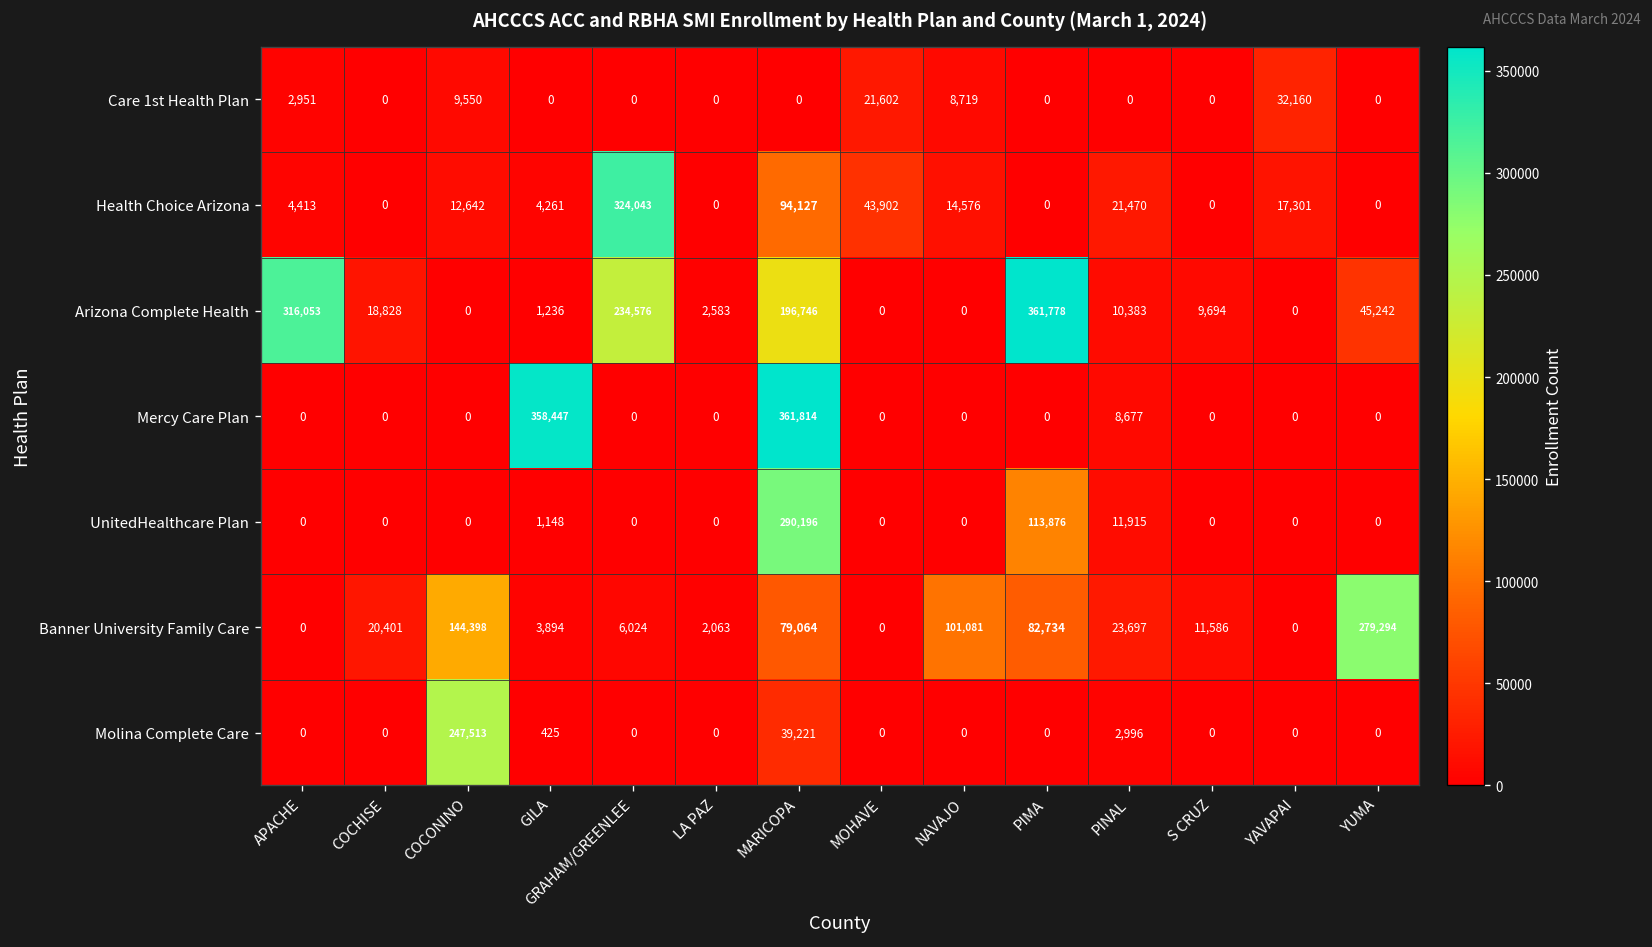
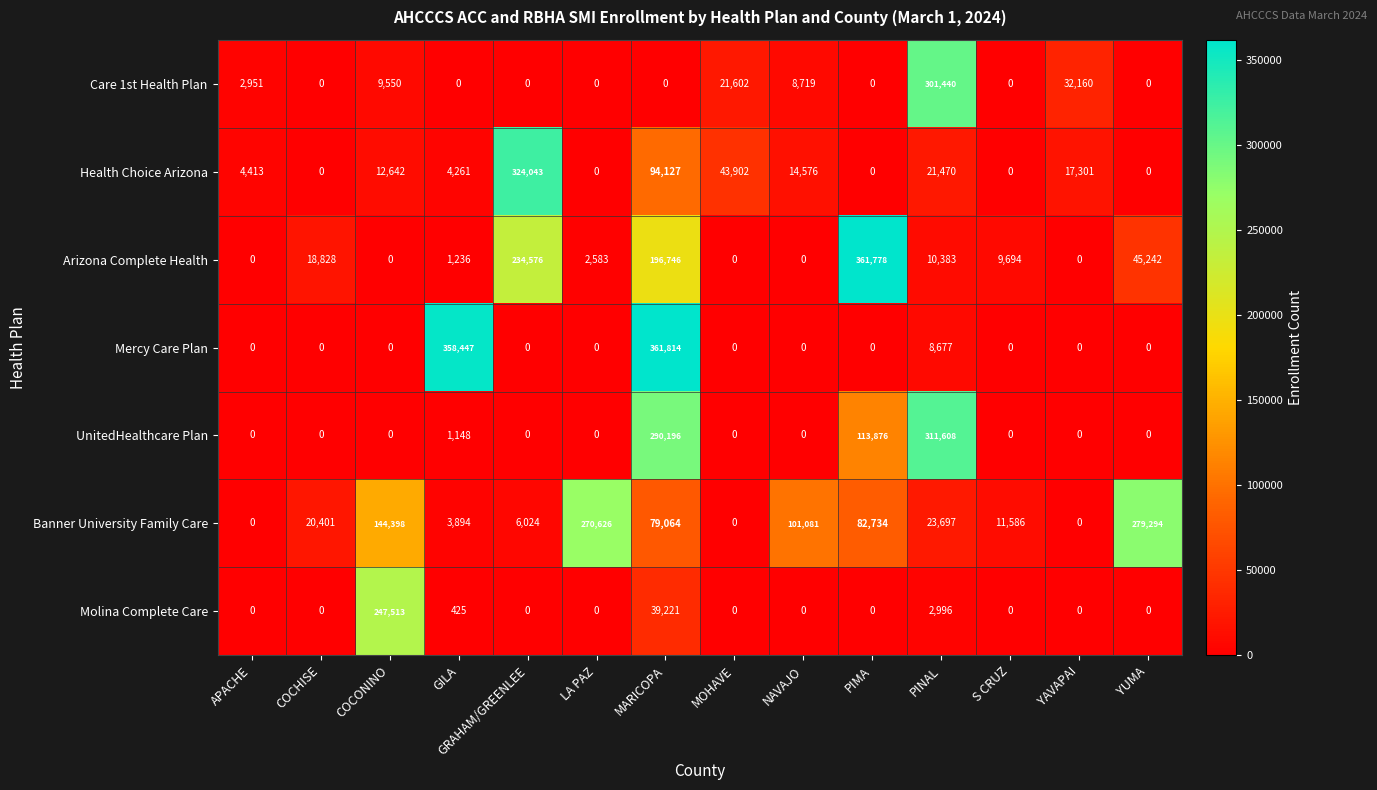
  {
    "Care 1st Health Plan": {
      "APACHE": "2,951",
      "COCHISE": "0",
      "COCONINO": "9,550",
      "GILA": "0",
      "GRAHAM/GREENLEE": "0",
      "LA PAZ": "0",
      "MARICOPA": "0",
      "MOHAVE": "21,602",
      "NAVAJO": "8,719",
      "PIMA": "0",
-     "PINAL": "0",
+     "PINAL": "301,440",
      "S CRUZ": "0",
      "YAVAPAI": "32,160",
      "YUMA": "0"
    },
    "Health Choice Arizona": {
      "APACHE": "4,413",
      "COCHISE": "0",
      "COCONINO": "12,642",
      "GILA": "4,261",
      "GRAHAM/GREENLEE": "324,043",
      "LA PAZ": "0",
      "MARICOPA": "94,127",
      "MOHAVE": "43,902",
      "NAVAJO": "14,576",
      "PIMA": "0",
      "PINAL": "21,470",
      "S CRUZ": "0",
      "YAVAPAI": "17,301",
      "YUMA": "0"
    },
    "Arizona Complete Health": {
-     "APACHE": "316,053",
+     "APACHE": "0",
      "COCHISE": "18,828",
      "COCONINO": "0",
      "GILA": "1,236",
      "GRAHAM/GREENLEE": "234,576",
      "LA PAZ": "2,583",
      "MARICOPA": "196,746",
      "MOHAVE": "0",
      "NAVAJO": "0",
      "PIMA": "361,778",
      "PINAL": "10,383",
      "S CRUZ": "9,694",
      "YAVAPAI": "0",
      "YUMA": "45,242"
    },
    "Mercy Care Plan": {
      "APACHE": "0",
      "COCHISE": "0",
      "COCONINO": "0",
      "GILA": "358,447",
      "GRAHAM/GREENLEE": "0",
      "LA PAZ": "0",
      "MARICOPA": "361,814",
      "MOHAVE": "0",
      "NAVAJO": "0",
      "PIMA": "0",
      "PINAL": "8,677",
      "S CRUZ": "0",
      "YAVAPAI": "0",
      "YUMA": "0"
    },
    "UnitedHealthcare Plan": {
      "APACHE": "0",
      "COCHISE": "0",
      "COCONINO": "0",
      "GILA": "1,148",
      "GRAHAM/GREENLEE": "0",
      "LA PAZ": "0",
      "MARICOPA": "290,196",
      "MOHAVE": "0",
      "NAVAJO": "0",
      "PIMA": "113,876",
-     "PINAL": "11,915",
+     "PINAL": "311,608",
      "S CRUZ": "0",
      "YAVAPAI": "0",
      "YUMA": "0"
    },
    "Banner University Family Care": {
      "APACHE": "0",
      "COCHISE": "20,401",
      "COCONINO": "144,398",
      "GILA": "3,894",
      "GRAHAM/GREENLEE": "6,024",
-     "LA PAZ": "2,063",
+     "LA PAZ": "270,626",
      "MARICOPA": "79,064",
      "MOHAVE": "0",
      "NAVAJO": "101,081",
      "PIMA": "82,734",
      "PINAL": "23,697",
      "S CRUZ": "11,586",
      "YAVAPAI": "0",
      "YUMA": "279,294"
    },
    "Molina Complete Care": {
      "APACHE": "0",
      "COCHISE": "0",
      "COCONINO": "247,513",
      "GILA": "425",
      "GRAHAM/GREENLEE": "0",
      "LA PAZ": "0",
      "MARICOPA": "39,221",
      "MOHAVE": "0",
      "NAVAJO": "0",
      "PIMA": "0",
      "PINAL": "2,996",
      "S CRUZ": "0",
      "YAVAPAI": "0",
      "YUMA": "0"
    }
  }
